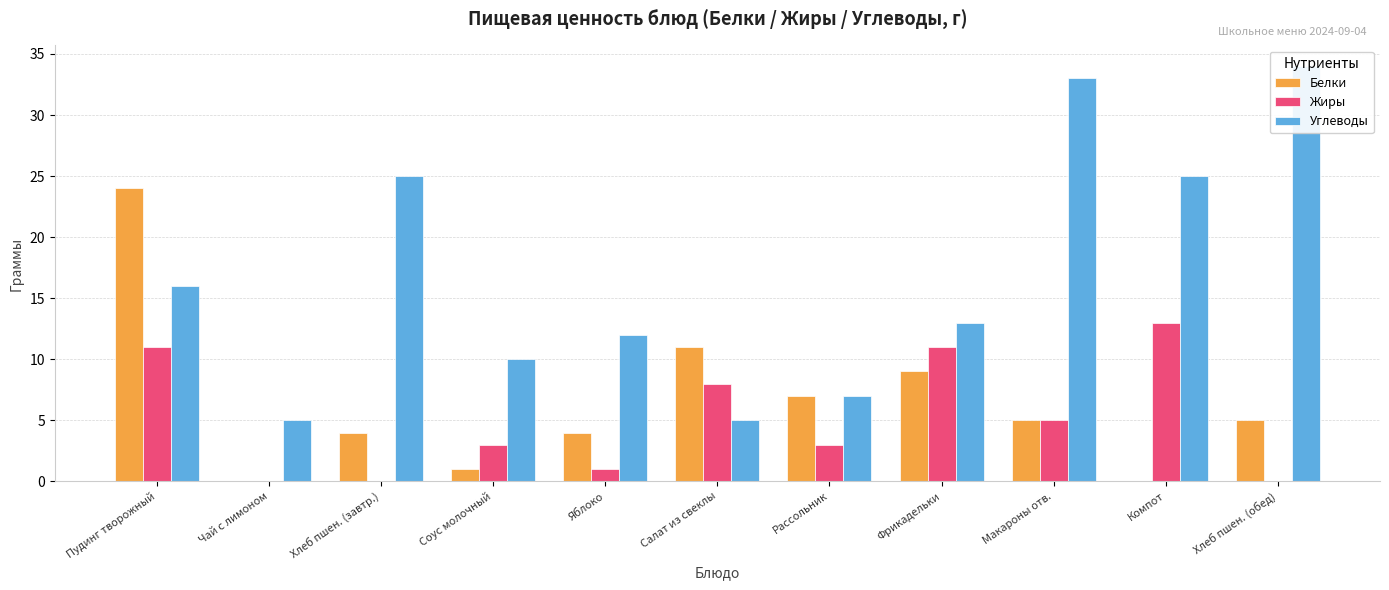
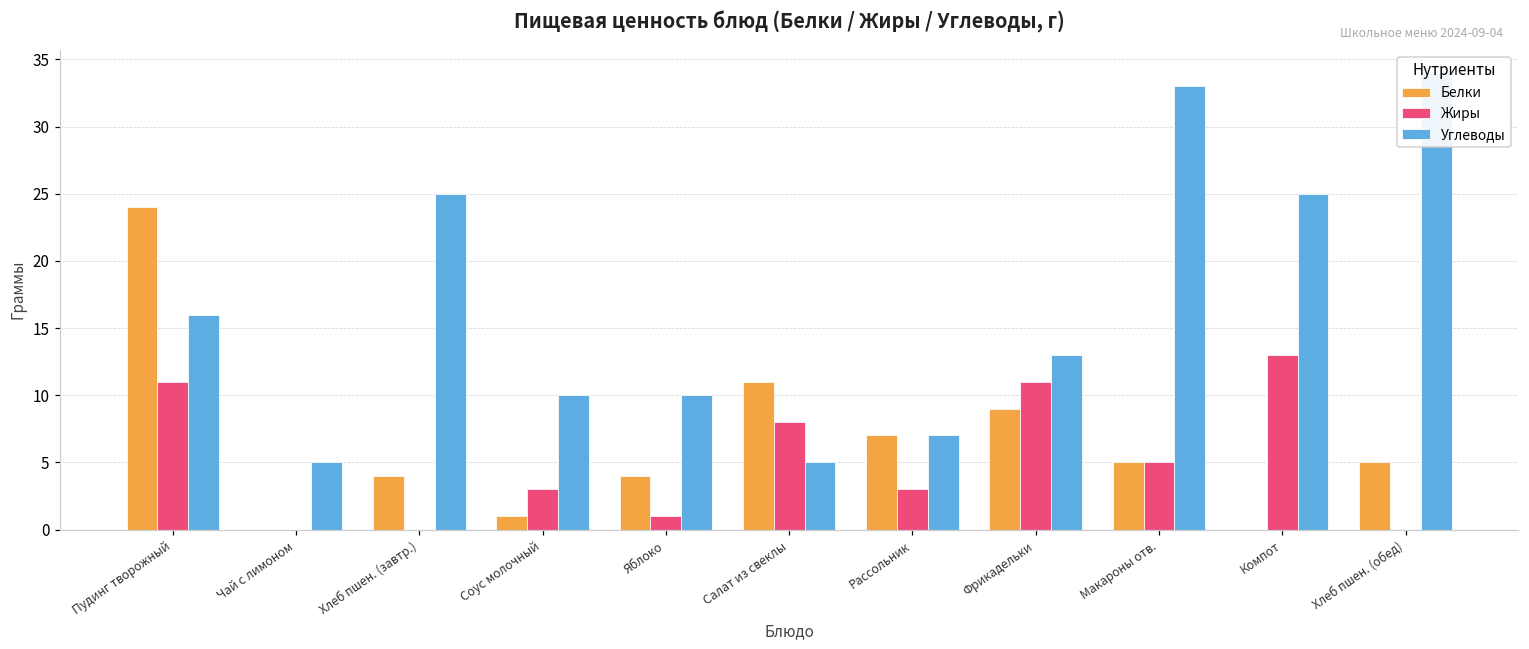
  {
    "Белки": {
      "Пудинг творожный": 24,
      "Чай с лимоном": 0,
      "Хлеб пшен. (завтр.)": 4,
      "Соус молочный": 1,
      "Яблоко": 4,
      "Салат из свеклы": 11,
      "Рассольник": 7,
      "Фрикадельки": 9,
      "Макароны отв.": 5,
      "Компот": 0,
      "Хлеб пшен. (обед)": 5
    },
    "Жиры": {
      "Пудинг творожный": 11,
      "Чай с лимоном": 0,
      "Хлеб пшен. (завтр.)": 0,
      "Соус молочный": 3,
      "Яблоко": 1,
      "Салат из свеклы": 8,
      "Рассольник": 3,
      "Фрикадельки": 11,
      "Макароны отв.": 5,
      "Компот": 13,
      "Хлеб пшен. (обед)": 0
    },
    "Углеводы": {
      "Пудинг творожный": 16,
      "Чай с лимоном": 5,
      "Хлеб пшен. (завтр.)": 25,
      "Соус молочный": 10,
-     "Яблоко": 12,
+     "Яблоко": 10,
      "Салат из свеклы": 5,
      "Рассольник": 7,
      "Фрикадельки": 13,
      "Макароны отв.": 33,
      "Компот": 25
    }
  }
